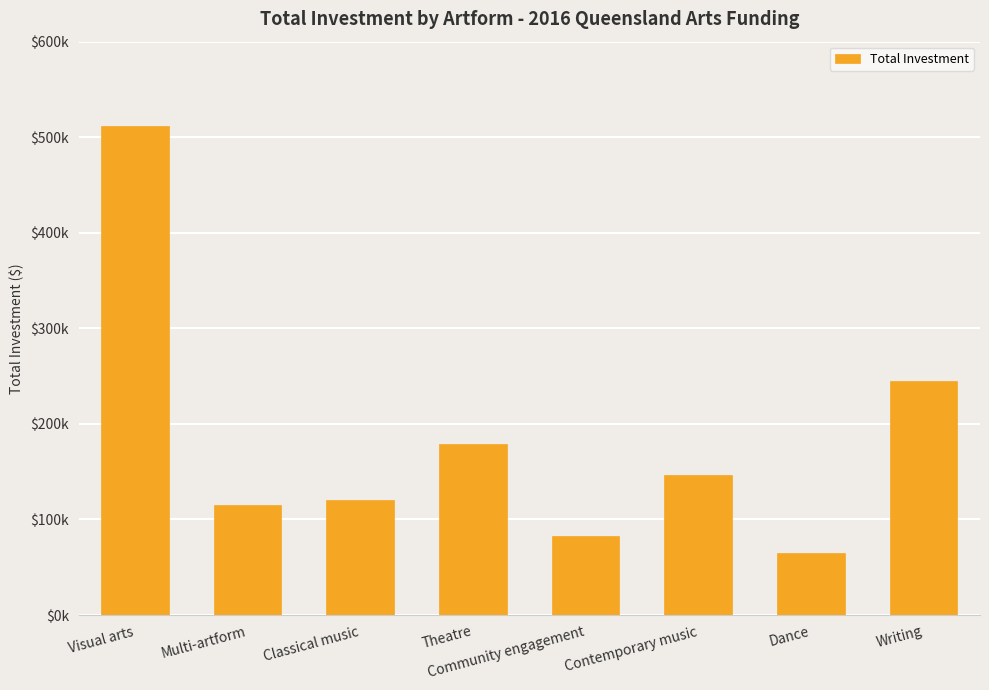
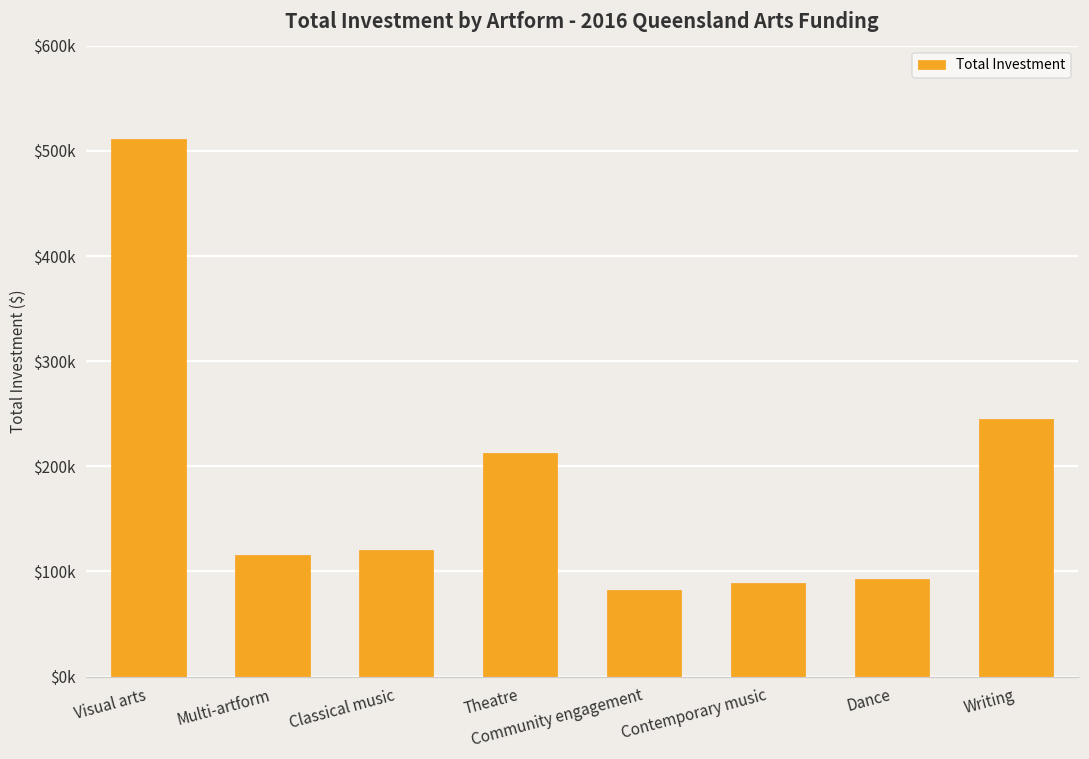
  {
    "Visual arts": "$510000",
    "Multi-artform": "$120000",
    "Classical music": "$120000",
-   "Theatre": "$180000",
+   "Theatre": "$210000",
    "Community engagement": "$80000",
-   "Contemporary music": "$150000",
-   "Dance": "$70000",
+   "Contemporary music": "$90000",
+   "Dance": "$90000",
    "Writing": "$250000"
  }
